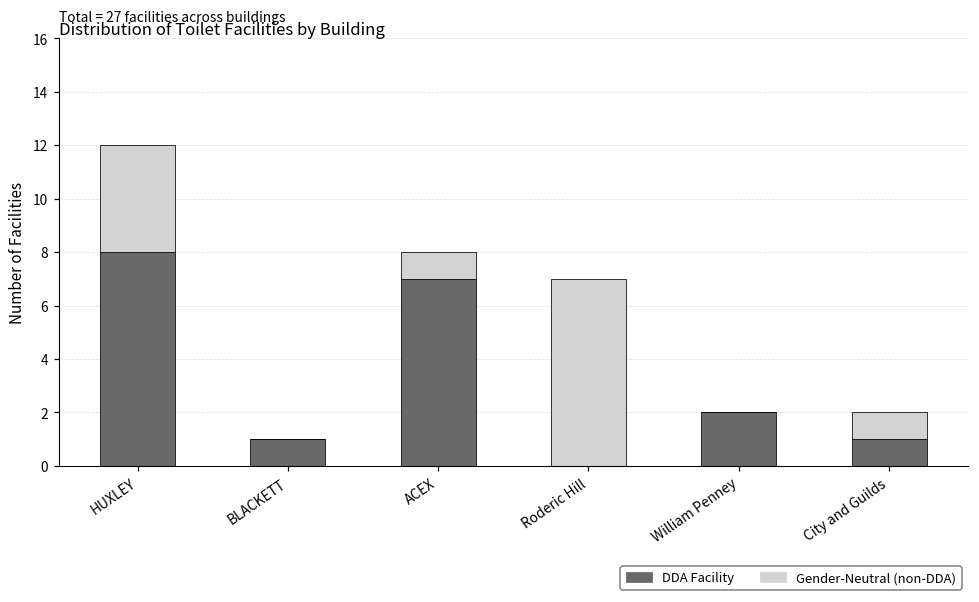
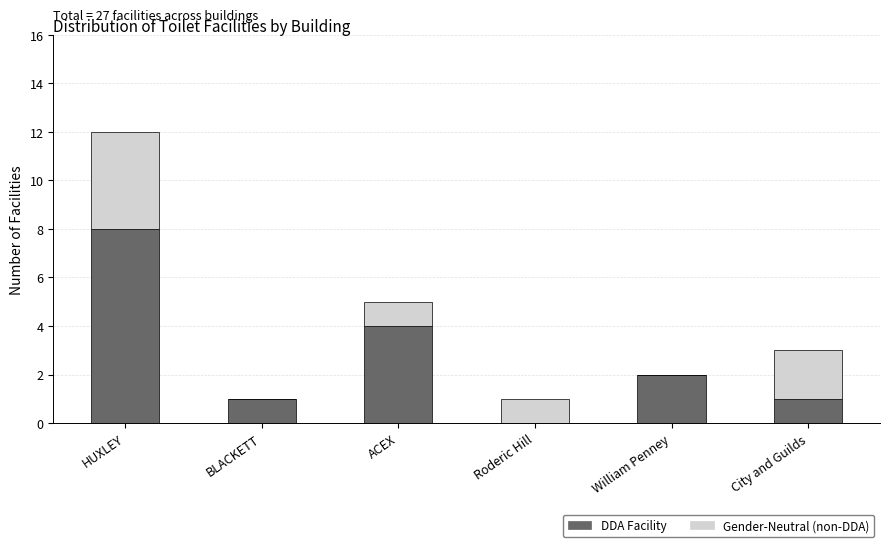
  {
    "DDA Facility": {
      "HUXLEY": 8,
      "BLACKETT": 1,
-     "ACEX": 7,
+     "ACEX": 4,
      "Roderic Hill": 0,
      "William Penney": 2,
      "City and Guilds": 1
    },
    "Gender-Neutral (non-DDA)": {
      "HUXLEY": 4,
      "BLACKETT": 0,
      "ACEX": 1,
-     "Roderic Hill": 7,
+     "Roderic Hill": 1,
      "William Penney": 0,
-     "City and Guilds": 1
+     "City and Guilds": 2
    }
  }
